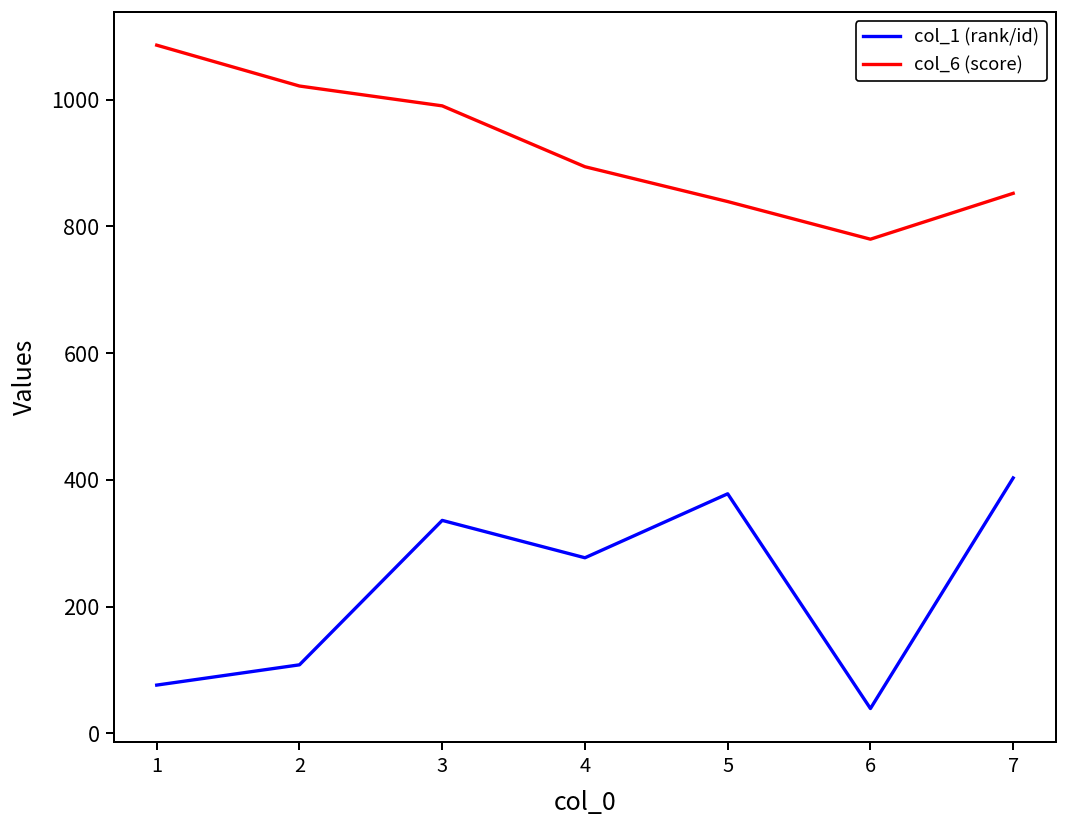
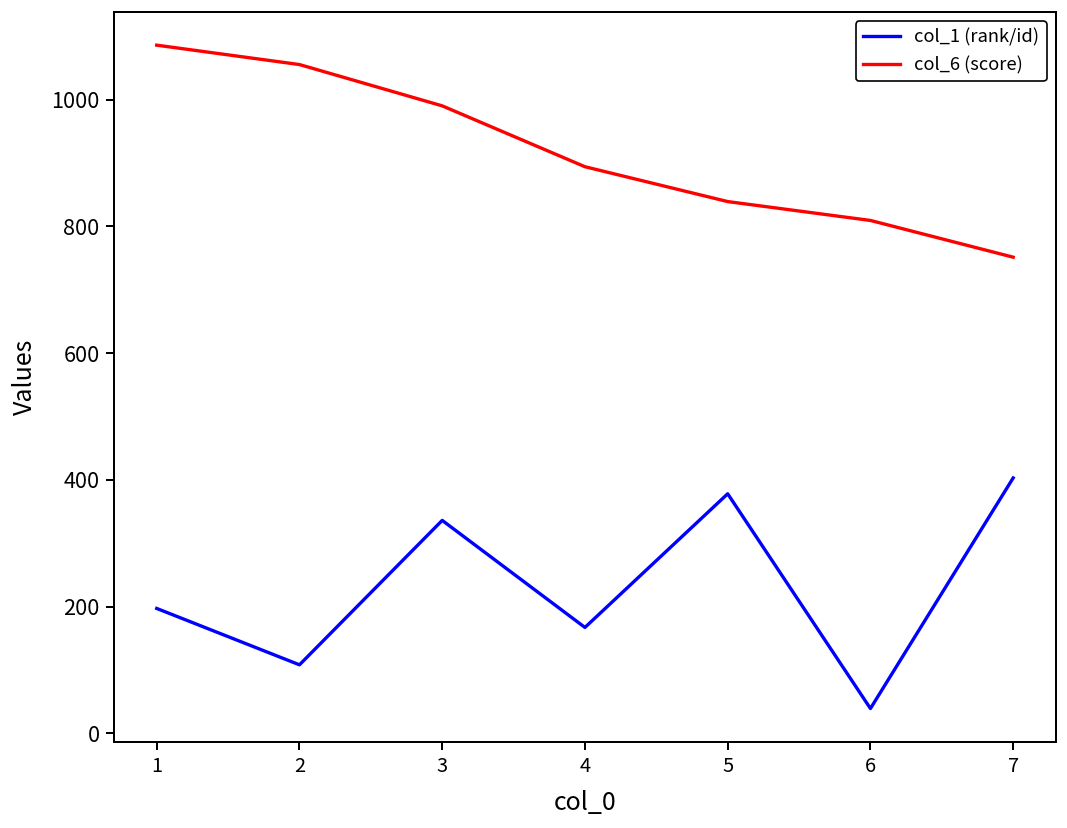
  {
    "col_1 (rank/id)": {
-     "1": 80,
+     "1": 200,
      "2": 110,
      "3": 340,
-     "4": 280,
+     "4": 170,
      "5": 380,
      "6": 40,
      "7": 400
    },
    "col_6 (score)": {
      "1": 1090,
-     "2": 1020,
+     "2": 1060,
      "3": 990,
      "4": 890,
      "5": 840,
-     "6": 780,
-     "7": 850
+     "6": 810,
+     "7": 750
    }
  }
